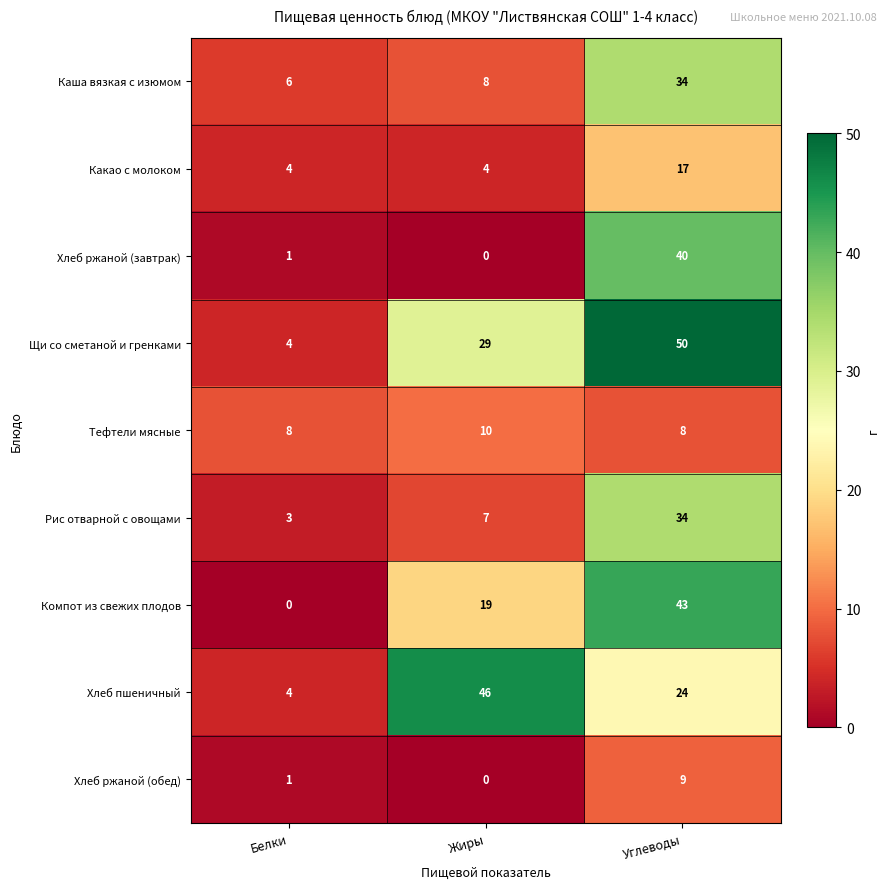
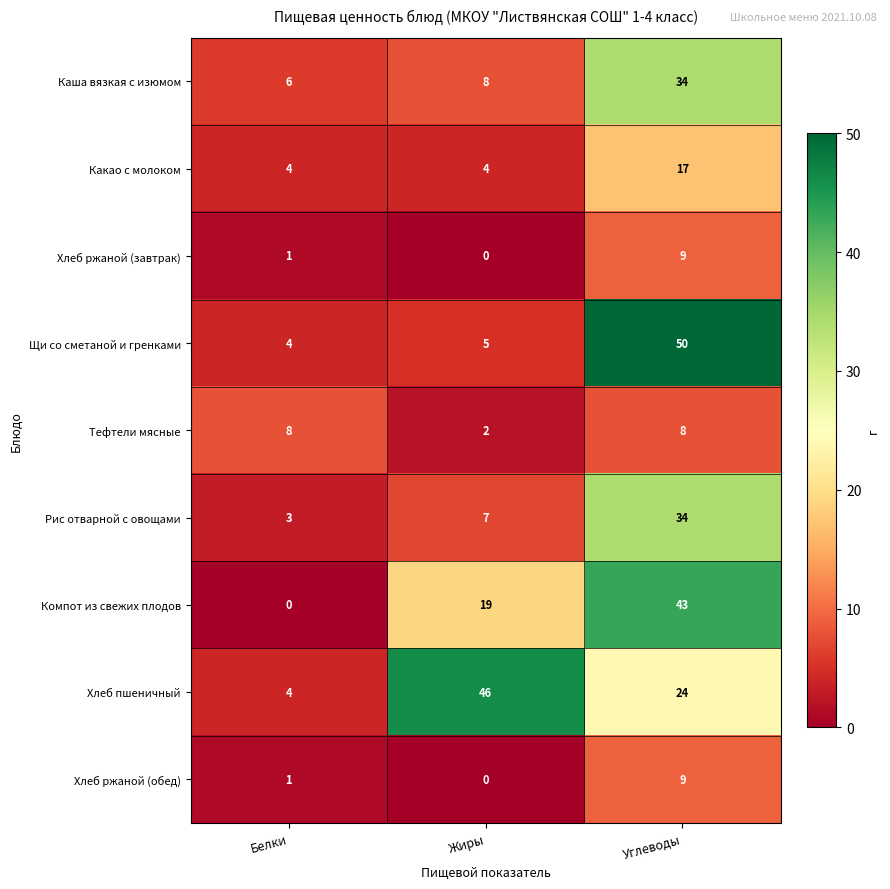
  {
    "Каша вязкая с изюмом": {
      "Белки": 6,
      "Жиры": 8,
      "Углеводы": 34
    },
    "Какао с молоком": {
      "Белки": 4,
      "Жиры": 4,
      "Углеводы": 17
    },
    "Хлеб ржаной (завтрак)": {
      "Белки": 1,
      "Жиры": 0,
-     "Углеводы": 40
+     "Углеводы": 9
    },
    "Щи со сметаной и гренками": {
      "Белки": 4,
-     "Жиры": 29,
+     "Жиры": 5,
      "Углеводы": 50
    },
    "Тефтели мясные": {
      "Белки": 8,
-     "Жиры": 10,
+     "Жиры": 2,
      "Углеводы": 8
    },
    "Рис отварной с овощами": {
      "Белки": 3,
      "Жиры": 7,
      "Углеводы": 34
    },
    "Компот из свежих плодов": {
      "Белки": 0,
      "Жиры": 19,
      "Углеводы": 43
    },
    "Хлеб пшеничный": {
      "Белки": 4,
      "Жиры": 46,
      "Углеводы": 24
    },
    "Хлеб ржаной (обед)": {
      "Белки": 1,
      "Жиры": 0,
      "Углеводы": 9
    }
  }
